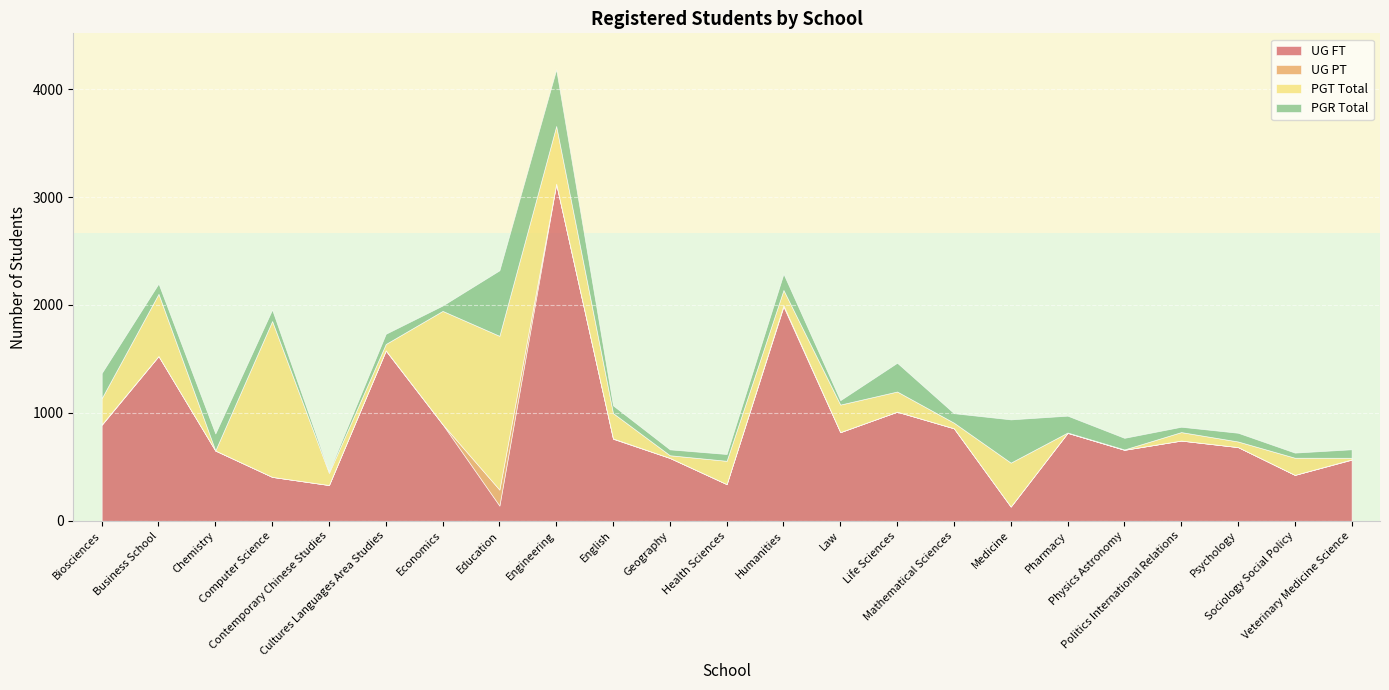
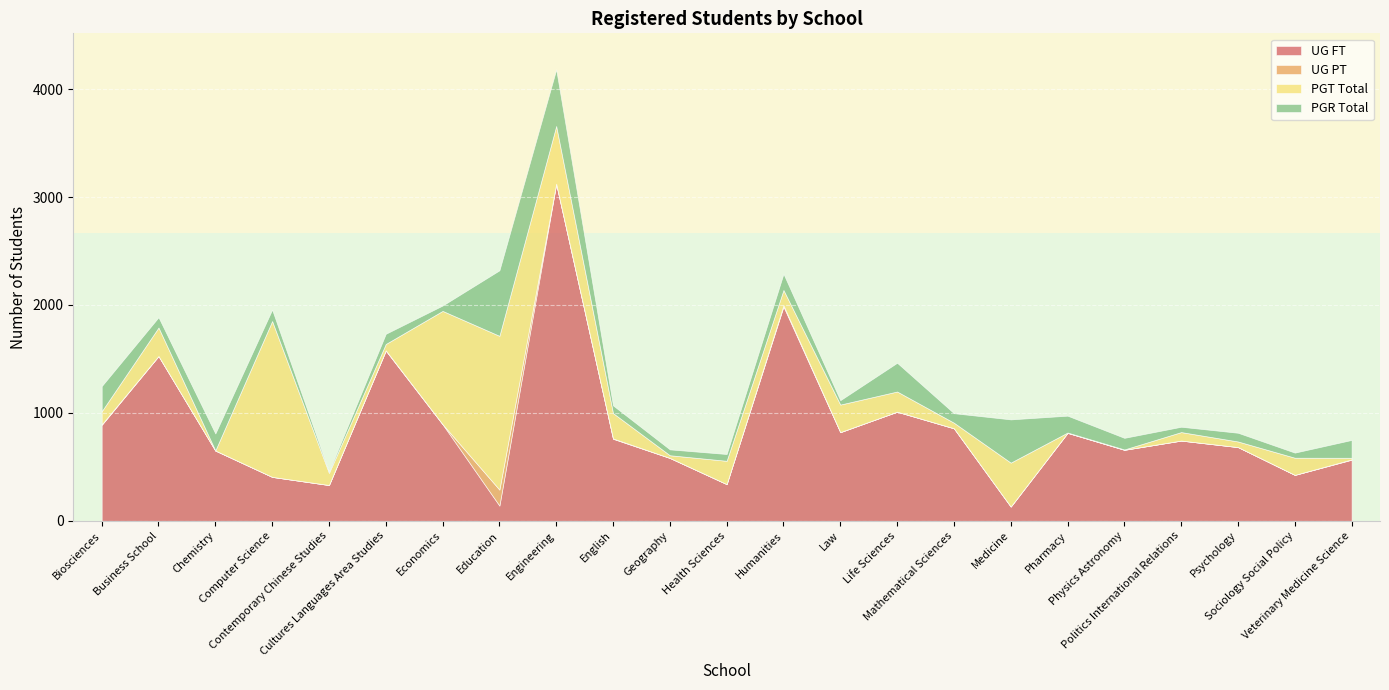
  {
    "UG FT": {
      "Education": 140
    },
    "UG PT": {
      "Education": 150
    },
    "PGT Total": {
-     "Biosciences": 240,
-     "Business School": 580,
+     "Biosciences": 120,
+     "Business School": 260,
      "Computer Science": 1440,
      "Cultures Languages Area Studies": 60,
      "Economics": 1050,
      "Education": 1430,
      "Engineering": 530,
      "English": 240,
      "Geography": 30,
      "Health Sciences": 220,
      "Humanities": 140,
      "Law": 260,
      "Life Sciences": 190,
      "Mathematical Sciences": 50,
      "Medicine": 410,
      "Politics International Relations": 80,
      "Psychology": 50,
      "Sociology Social Policy": 160
    },
    "PGR Total": {
      "Biosciences": 230,
      "Business School": 100,
      "Chemistry": 160,
      "Computer Science": 110,
      "Cultures Languages Area Studies": 90,
      "Economics": 50,
      "Education": 610,
      "Engineering": 520,
      "English": 70,
      "Geography": 50,
      "Health Sciences": 60,
      "Humanities": 150,
      "Law": 40,
      "Life Sciences": 270,
      "Mathematical Sciences": 90,
      "Medicine": 400,
      "Pharmacy": 160,
      "Physics Astronomy": 110,
      "Politics International Relations": 50,
      "Psychology": 80,
      "Sociology Social Policy": 50,
-     "Veterinary Medicine Science": 80
+     "Veterinary Medicine Science": 170
    }
  }
